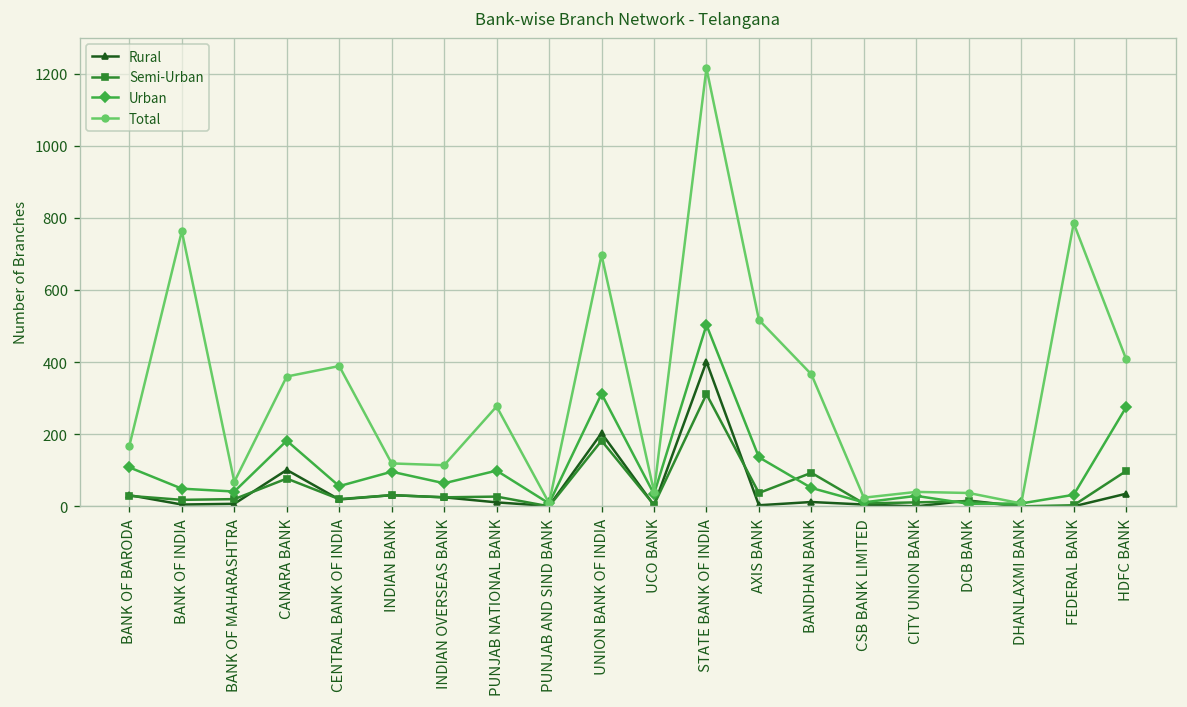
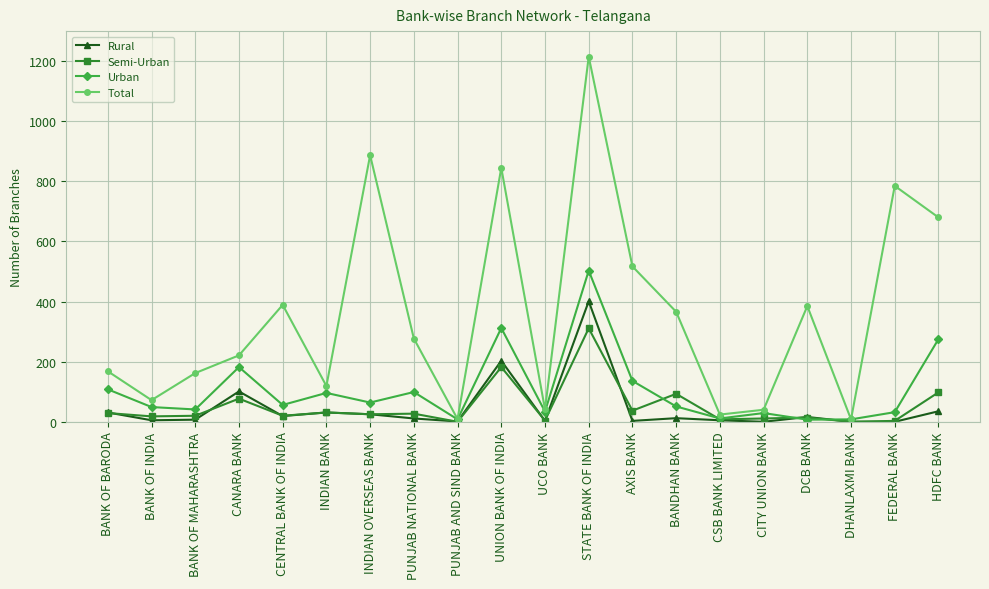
  {
    "Total": {
      "BANK OF BARODA": 170,
-     "BANK OF INDIA": 760,
-     "BANK OF MAHARASHTRA": 70,
-     "CANARA BANK": 360,
+     "BANK OF INDIA": 70,
+     "BANK OF MAHARASHTRA": 160,
+     "CANARA BANK": 220,
      "CENTRAL BANK OF INDIA": 390,
      "INDIAN BANK": 120,
-     "INDIAN OVERSEAS BANK": 110,
+     "INDIAN OVERSEAS BANK": 890,
      "PUNJAB NATIONAL BANK": 280,
-     "UNION BANK OF INDIA": 700,
+     "UNION BANK OF INDIA": 850,
      "STATE BANK OF INDIA": 1220,
      "AXIS BANK": 520,
      "BANDHAN BANK": 370,
      "CSB BANK LIMITED": 20,
      "CITY UNION BANK": 40,
-     "DCB BANK": 40,
+     "DCB BANK": 390,
      "FEDERAL BANK": 790,
-     "HDFC BANK": 410
+     "HDFC BANK": 680
    }
  }
